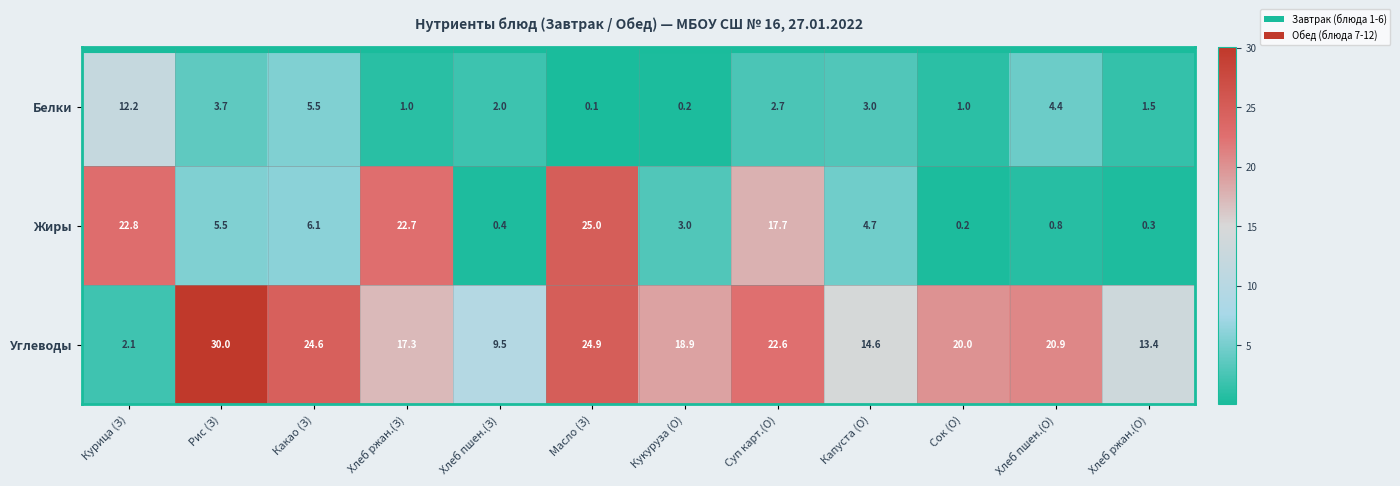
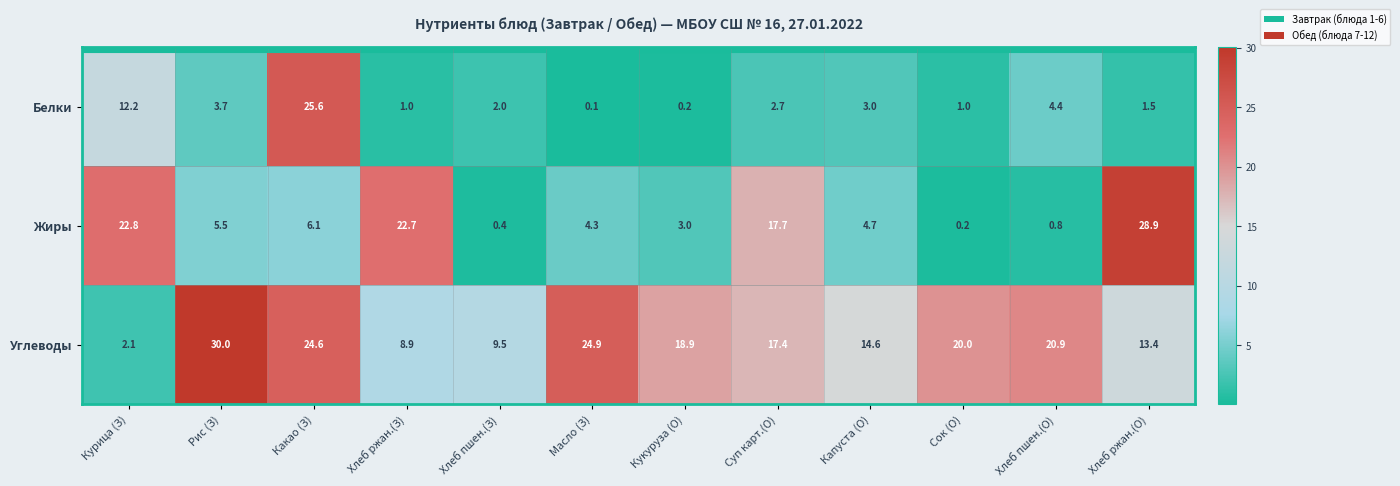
  {
    "Белки": {
      "Курица (З)": 12.2,
      "Рис (З)": 3.7,
-     "Какао (З)": 5.5,
+     "Какао (З)": 25.6,
      "Хлеб ржан.(З)": 1.0,
      "Хлеб пшен.(З)": 2.0,
      "Масло (З)": 0.1,
      "Кукуруза (О)": 0.2,
      "Суп карт.(О)": 2.7,
      "Капуста (О)": 3.0,
      "Сок (О)": 1.0,
      "Хлеб пшен.(О)": 4.4,
      "Хлеб ржан.(О)": 1.5
    },
    "Жиры": {
      "Курица (З)": 22.8,
      "Рис (З)": 5.5,
      "Какао (З)": 6.1,
      "Хлеб ржан.(З)": 22.7,
      "Хлеб пшен.(З)": 0.4,
-     "Масло (З)": 25.0,
+     "Масло (З)": 4.3,
      "Кукуруза (О)": 3.0,
      "Суп карт.(О)": 17.7,
      "Капуста (О)": 4.7,
      "Сок (О)": 0.2,
      "Хлеб пшен.(О)": 0.8,
-     "Хлеб ржан.(О)": 0.3
+     "Хлеб ржан.(О)": 28.9
    },
    "Углеводы": {
      "Курица (З)": 2.1,
      "Рис (З)": 30.0,
      "Какао (З)": 24.6,
-     "Хлеб ржан.(З)": 17.3,
+     "Хлеб ржан.(З)": 8.9,
      "Хлеб пшен.(З)": 9.5,
      "Масло (З)": 24.9,
      "Кукуруза (О)": 18.9,
-     "Суп карт.(О)": 22.6,
+     "Суп карт.(О)": 17.4,
      "Капуста (О)": 14.6,
      "Сок (О)": 20.0,
      "Хлеб пшен.(О)": 20.9,
      "Хлеб ржан.(О)": 13.4
    }
  }
